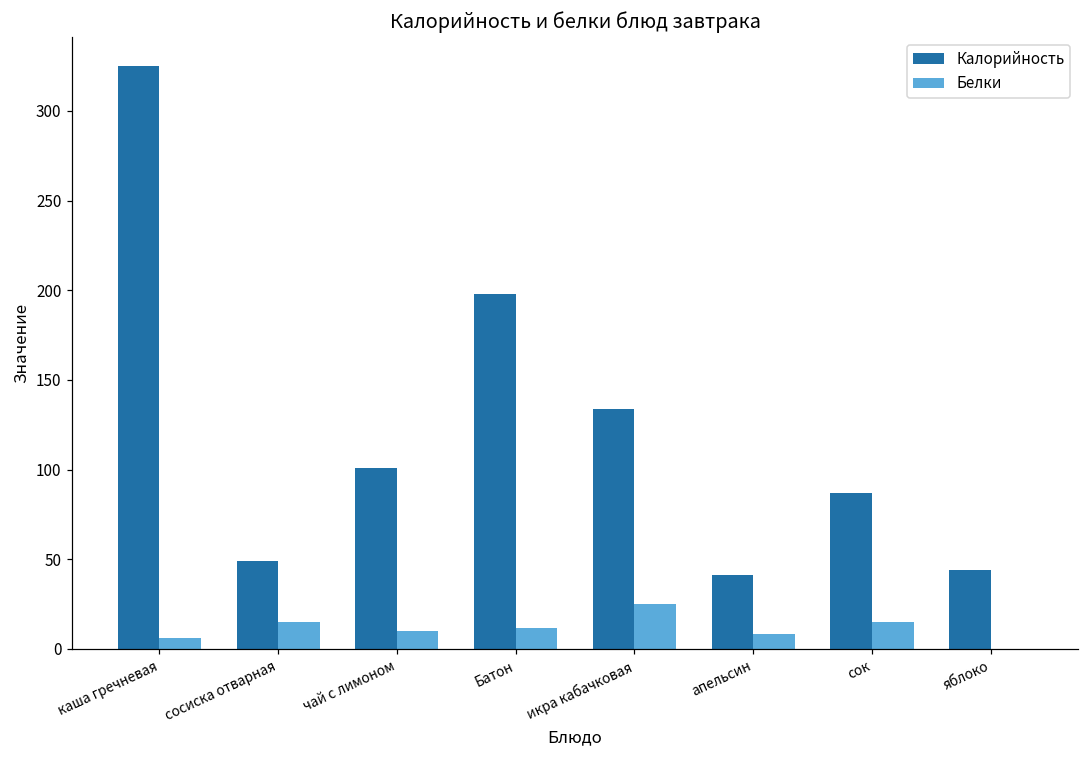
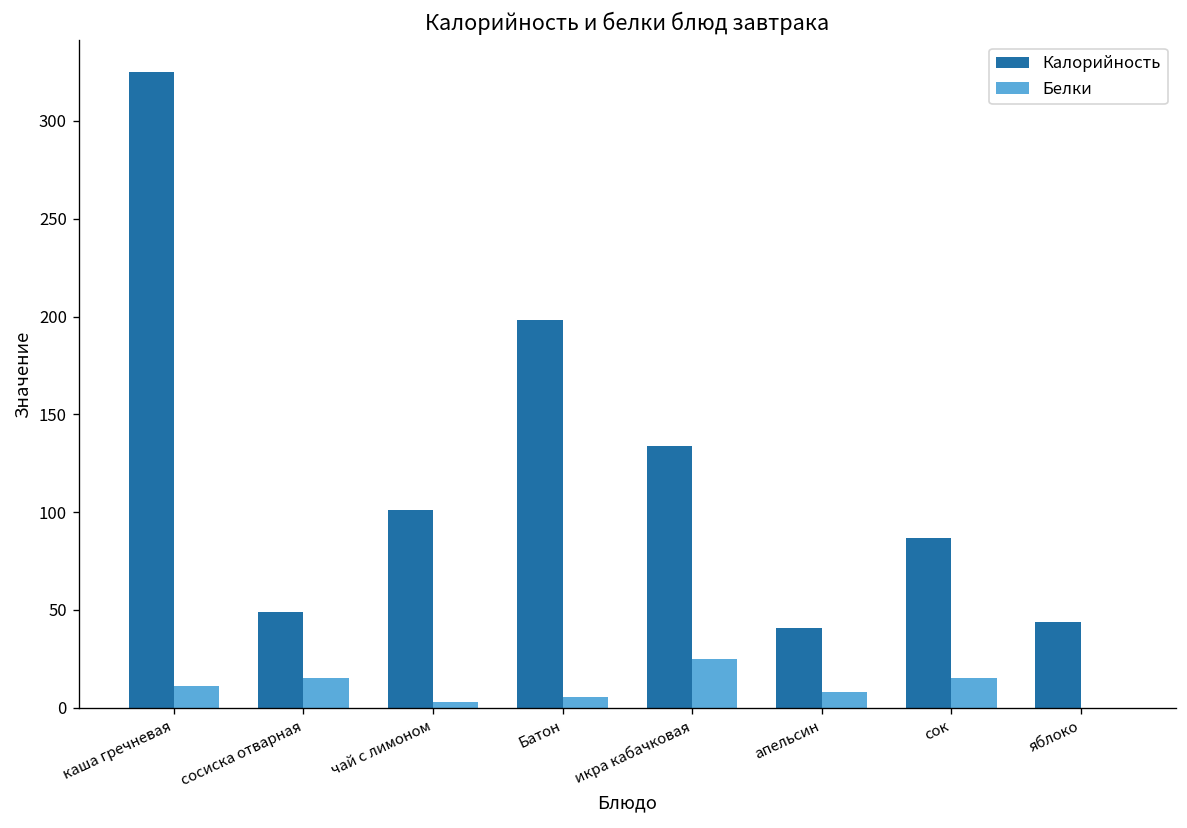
  {
    "Калорийность": {
      "каша гречневая": 325,
      "сосиска отварная": 49,
      "чай с лимоном": 101,
      "Батон": 198,
      "икра кабачковая": 134,
      "апельсин": 41,
      "сок": 87,
      "яблоко": 44
    },
    "Белки": {
-     "каша гречневая": 6,
+     "каша гречневая": 11,
      "сосиска отварная": 15,
-     "чай с лимоном": 10,
-     "Батон": 12,
+     "чай с лимоном": 3,
+     "Батон": 6,
      "икра кабачковая": 25,
      "апельсин": 8,
      "сок": 15,
      "яблоко": 0
    }
  }
